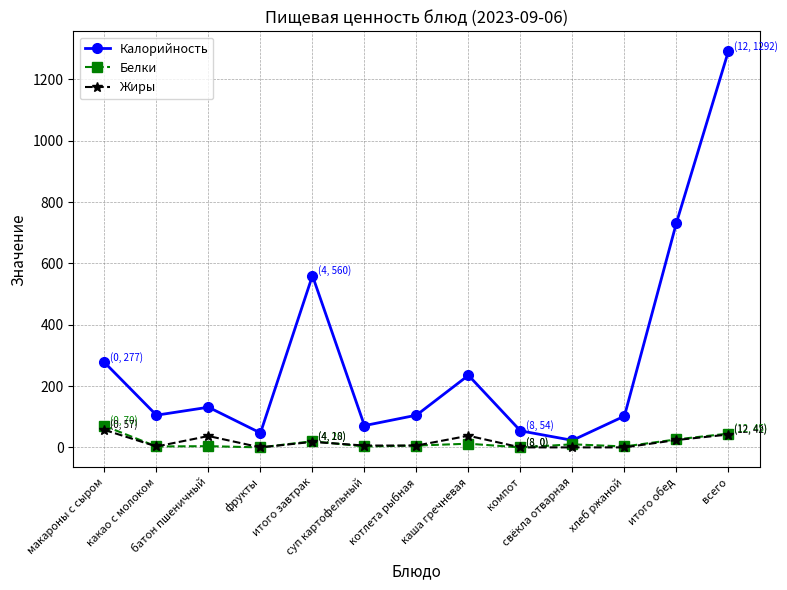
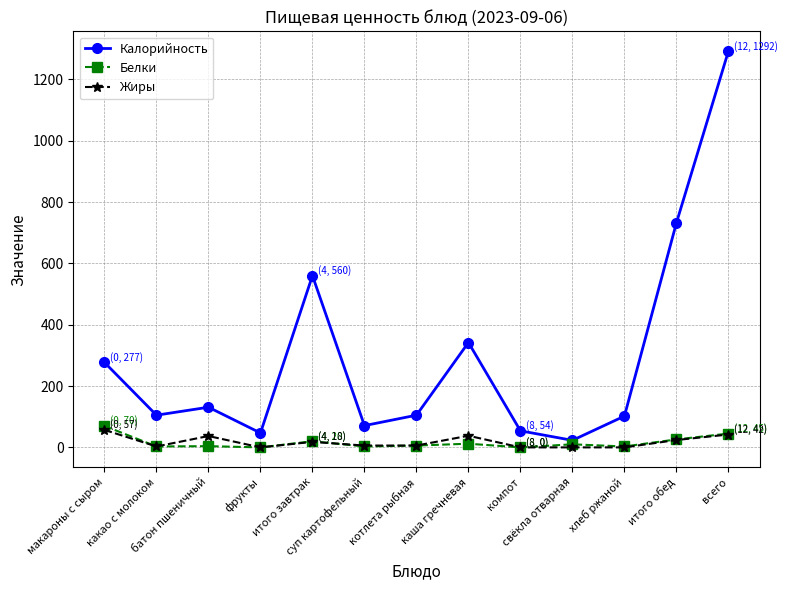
  {
    "Калорийность": {
      "какао с молоком": 110,
      "батон пшеничный": 130,
      "фрукты": 50,
      "суп картофельный": 70,
      "котлета рыбная": 110,
-     "каша гречневая": 240,
+     "каша гречневая": 340,
      "свёкла отварная": 20,
      "хлеб ржаной": 100,
      "итого обед": 730
    },
    "Белки": {
      "батон пшеничный": 0,
      "каша гречневая": 10,
      "свёкла отварная": 10
    },
    "Жиры": {
      "батон пшеничный": 40,
      "каша гречневая": 40
    }
  }
